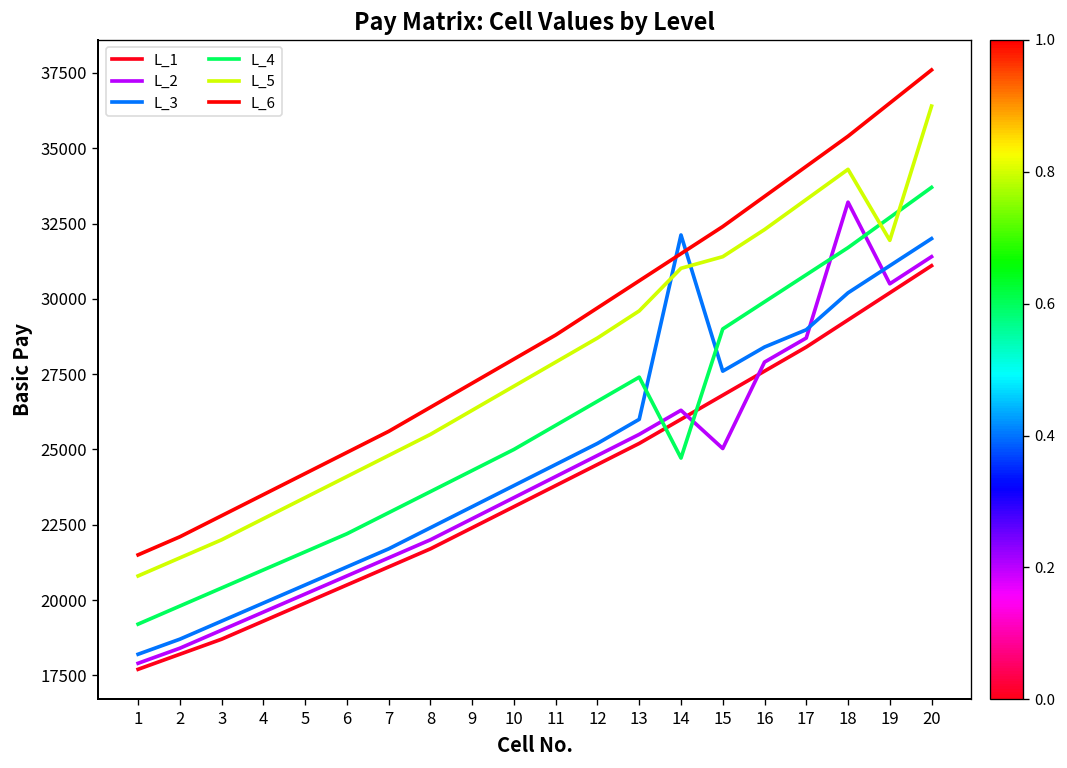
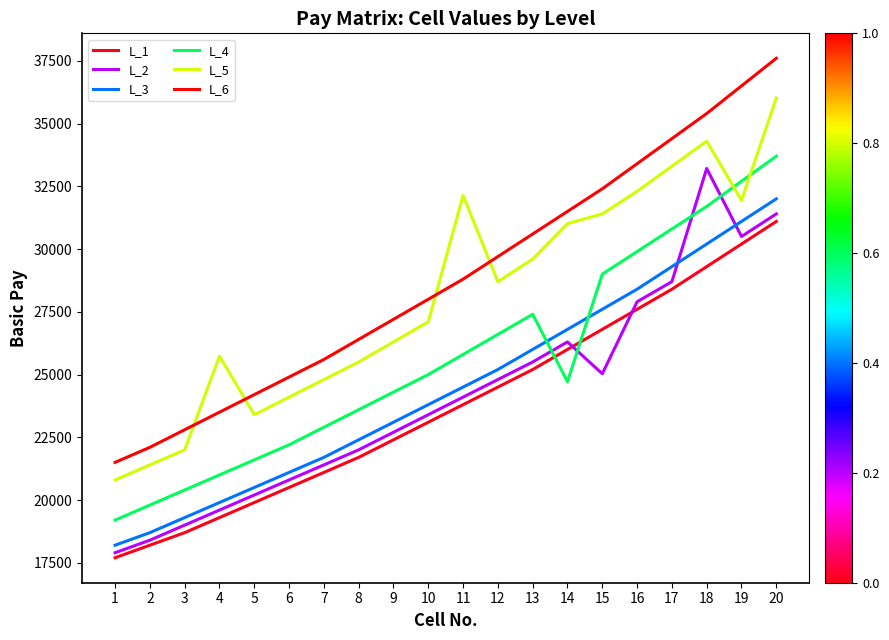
  {
    "L_2": {
      "1": 17900,
      "2": 18400,
      "3": 19000,
      "4": 19600,
      "5": 20200,
      "6": 20800,
      "7": 21400,
      "8": 22000,
      "9": 22700,
      "10": 23400,
      "11": 24100,
      "12": 24800,
      "13": 25500,
      "14": 26300,
      "15": 25000,
      "16": 27900,
      "17": 28700,
      "18": 33200,
      "19": 30500,
      "20": 31400
    },
    "L_3": {
      "1": 18200,
      "2": 18700,
      "3": 19300,
      "4": 19900,
      "5": 20500,
      "6": 21100,
      "7": 21700,
      "8": 22400,
      "9": 23100,
      "10": 23800,
      "11": 24500,
      "12": 25200,
      "13": 26000,
-     "14": 32100,
+     "14": 26800,
      "15": 27600,
      "16": 28400,
-     "17": 29000,
+     "17": 29300,
      "18": 30200,
      "19": 31100,
      "20": 32000
    },
    "L_4": {
      "1": 19200,
      "2": 19800,
      "3": 20400,
      "4": 21000,
      "5": 21600,
      "6": 22200,
      "7": 22900,
      "8": 23600,
      "9": 24300,
      "10": 25000,
      "11": 25800,
      "12": 26600,
      "13": 27400,
      "14": 24700,
      "15": 29000,
      "16": 29900,
      "17": 30800,
      "18": 31700,
      "19": 32700,
      "20": 33700
    },
    "L_5": {
      "1": 20800,
      "2": 21400,
      "3": 22000,
-     "4": 22700,
+     "4": 25700,
      "5": 23400,
      "6": 24100,
      "7": 24800,
      "8": 25500,
      "9": 26300,
      "10": 27100,
-     "11": 27900,
+     "11": 32100,
      "12": 28700,
      "13": 29600,
      "14": 31000,
      "15": 31400,
      "16": 32300,
      "17": 33300,
      "18": 34300,
      "19": 31900,
-     "20": 36400
+     "20": 36000
    }
  }
